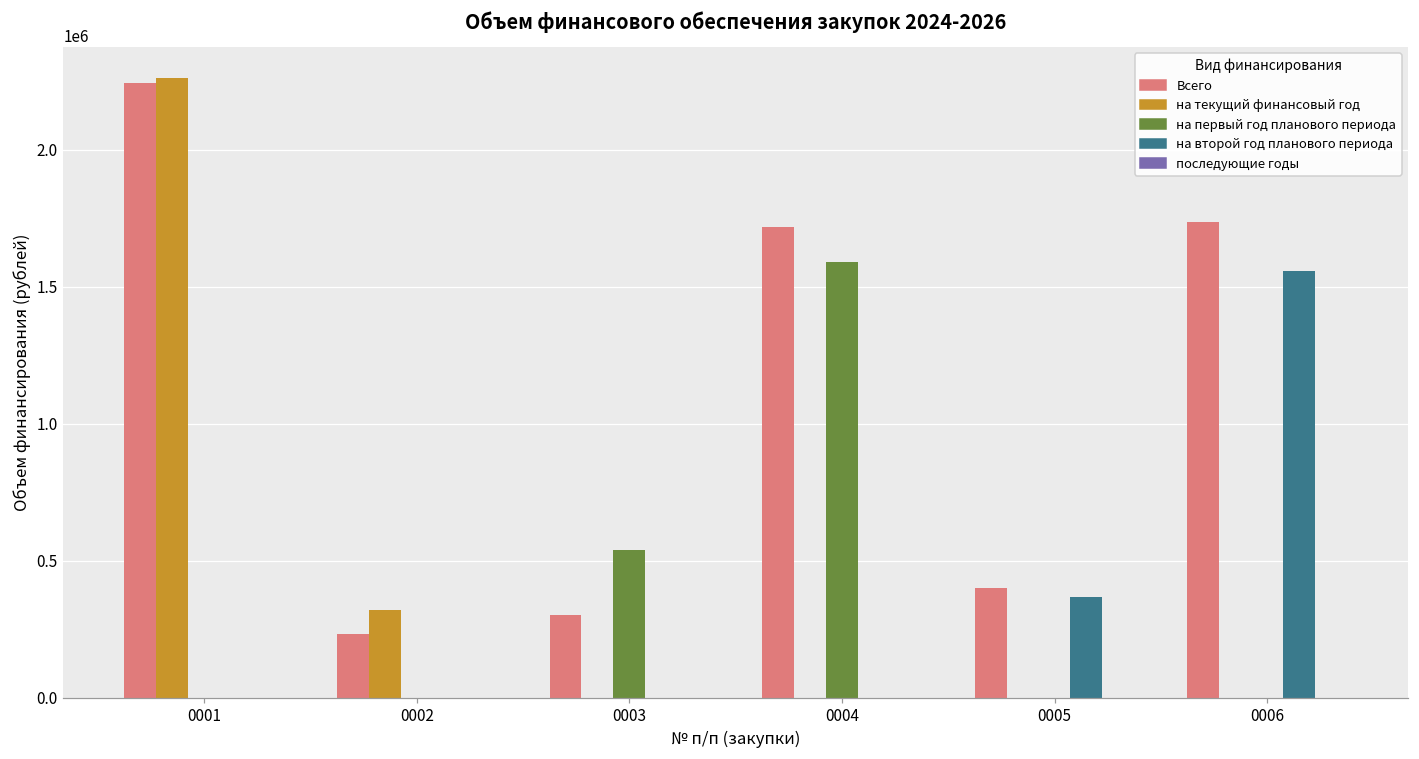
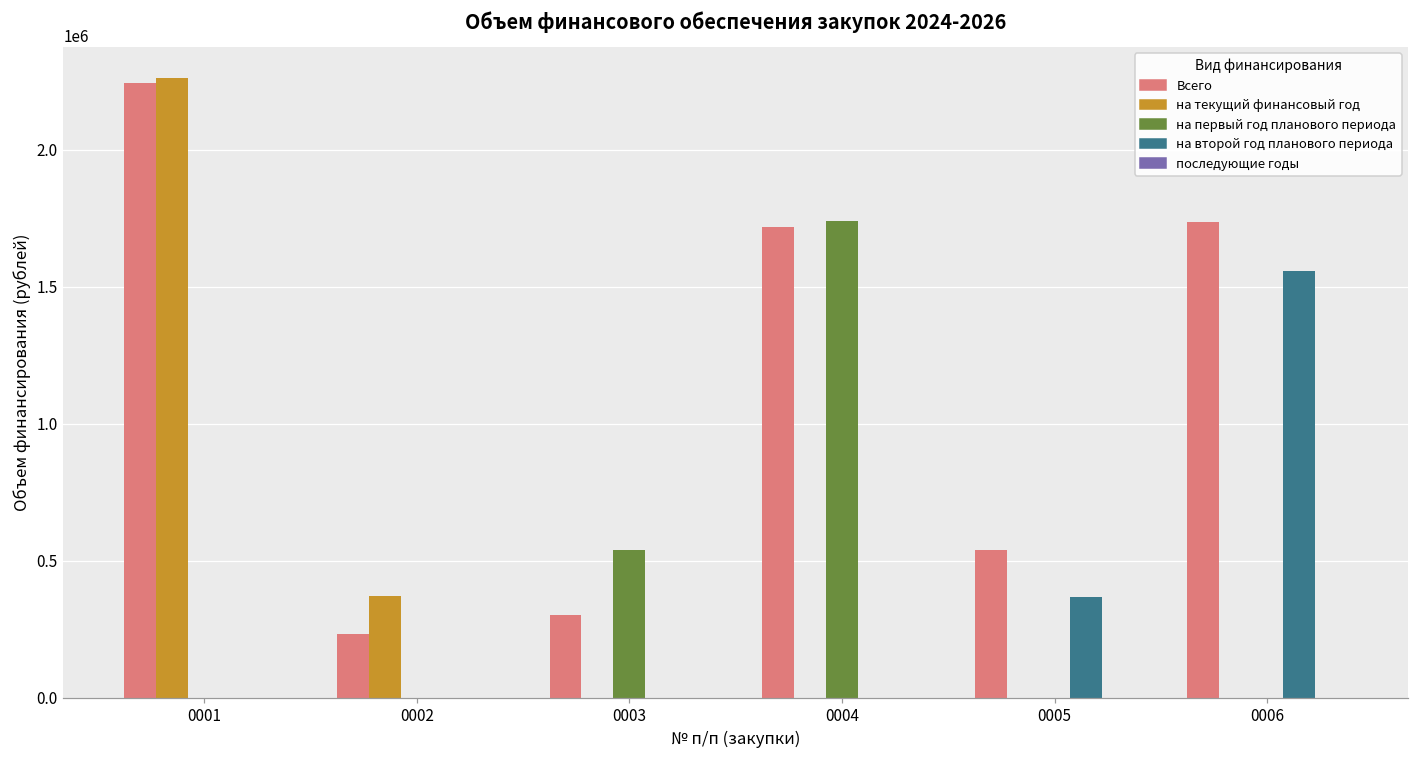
  {
    "Всего": {
      "0001": 2240000,
      "0002": 230000,
      "0003": 300000,
      "0004": 1720000,
-     "0005": 400000,
+     "0005": 540000,
      "0006": 1740000
    },
    "на текущий финансовый год": {
      "0001": 2260000,
-     "0002": 320000,
+     "0002": 370000,
      "0003": 0,
      "0004": 0,
      "0005": 0,
      "0006": 0
    },
    "на первый год планового периода": {
      "0001": 0,
      "0002": 0,
      "0003": 540000,
-     "0004": 1590000,
+     "0004": 1740000,
      "0005": 0,
      "0006": 0
    },
    "на второй год планового периода": {
      "0001": 0,
      "0002": 0,
      "0003": 0,
      "0004": 0,
      "0005": 370000,
      "0006": 1560000
    },
    "последующие годы": {
      "0001": 0,
      "0002": 0,
      "0003": 0,
      "0004": 0,
      "0005": 0,
      "0006": 0
    }
  }
